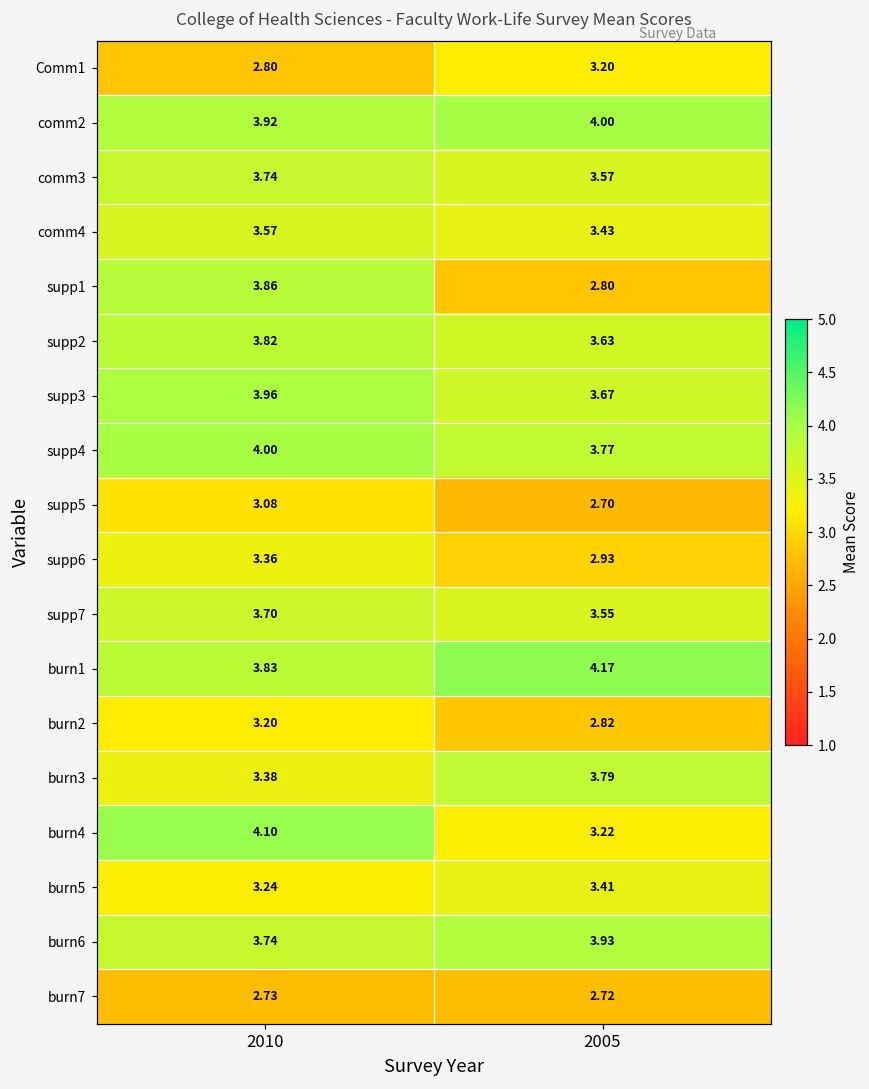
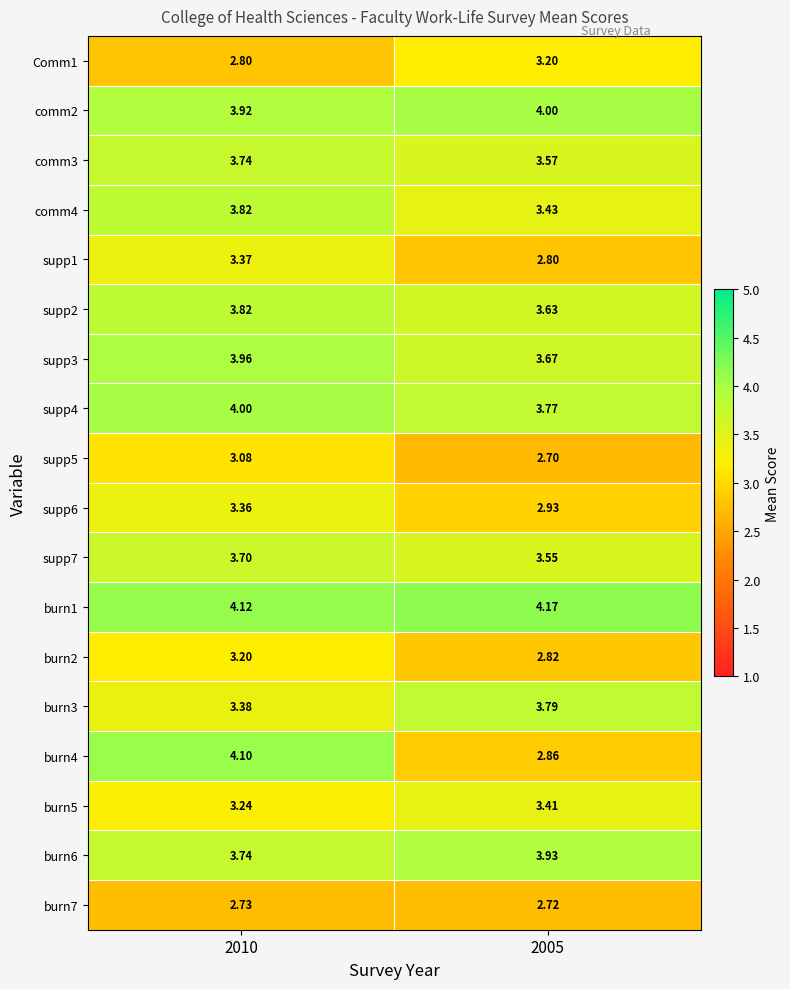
  {
    "Comm1": {
      "2010": 2.80,
      "2005": 3.20
    },
    "comm2": {
      "2010": 3.92,
      "2005": 4.00
    },
    "comm3": {
      "2010": 3.74,
      "2005": 3.57
    },
    "comm4": {
-     "2010": 3.57,
+     "2010": 3.82,
      "2005": 3.43
    },
    "supp1": {
-     "2010": 3.86,
+     "2010": 3.37,
      "2005": 2.80
    },
    "supp2": {
      "2010": 3.82,
      "2005": 3.63
    },
    "supp3": {
      "2010": 3.96,
      "2005": 3.67
    },
    "supp4": {
      "2010": 4.00,
      "2005": 3.77
    },
    "supp5": {
      "2010": 3.08,
      "2005": 2.70
    },
    "supp6": {
      "2010": 3.36,
      "2005": 2.93
    },
    "supp7": {
      "2010": 3.70,
      "2005": 3.55
    },
    "burn1": {
-     "2010": 3.83,
+     "2010": 4.12,
      "2005": 4.17
    },
    "burn2": {
      "2010": 3.20,
      "2005": 2.82
    },
    "burn3": {
      "2010": 3.38,
      "2005": 3.79
    },
    "burn4": {
      "2010": 4.10,
-     "2005": 3.22
+     "2005": 2.86
    },
    "burn5": {
      "2010": 3.24,
      "2005": 3.41
    },
    "burn6": {
      "2010": 3.74,
      "2005": 3.93
    },
    "burn7": {
      "2010": 2.73,
      "2005": 2.72
    }
  }
